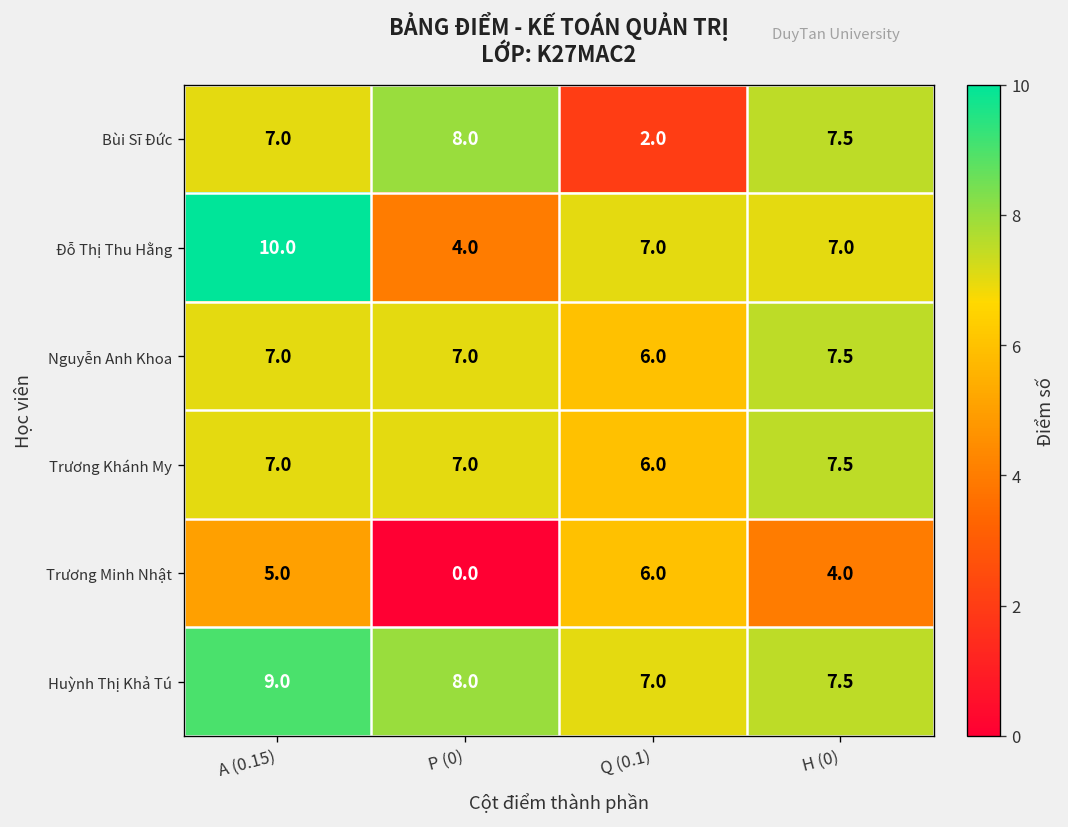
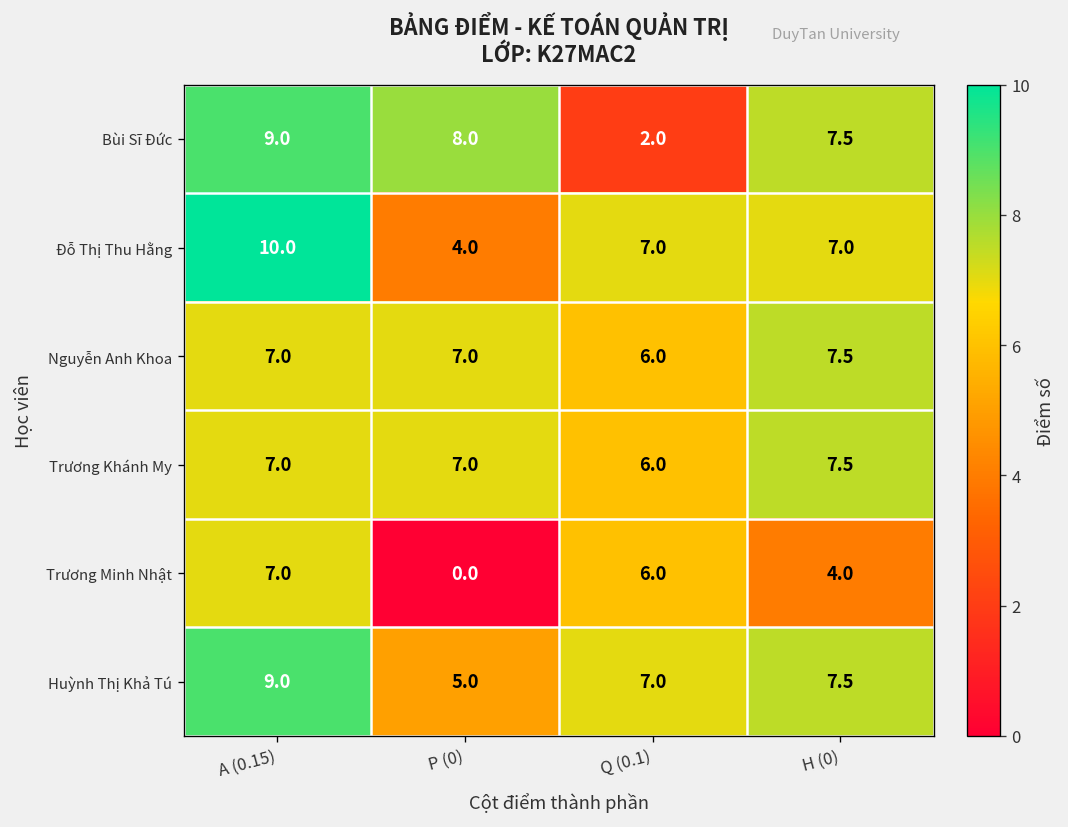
  {
    "Bùi Sĩ Đức": {
-     "A (0.15)": 7.0,
+     "A (0.15)": 9.0,
      "P (0)": 8.0,
      "Q (0.1)": 2.0,
      "H (0)": 7.5
    },
    "Đỗ Thị Thu Hằng": {
      "A (0.15)": 10.0,
      "P (0)": 4.0,
      "Q (0.1)": 7.0,
      "H (0)": 7.0
    },
    "Nguyễn Anh Khoa": {
      "A (0.15)": 7.0,
      "P (0)": 7.0,
      "Q (0.1)": 6.0,
      "H (0)": 7.5
    },
    "Trương Khánh My": {
      "A (0.15)": 7.0,
      "P (0)": 7.0,
      "Q (0.1)": 6.0,
      "H (0)": 7.5
    },
    "Trương Minh Nhật": {
-     "A (0.15)": 5.0,
+     "A (0.15)": 7.0,
      "P (0)": 0.0,
      "Q (0.1)": 6.0,
      "H (0)": 4.0
    },
    "Huỳnh Thị Khả Tú": {
      "A (0.15)": 9.0,
-     "P (0)": 8.0,
+     "P (0)": 5.0,
      "Q (0.1)": 7.0,
      "H (0)": 7.5
    }
  }
